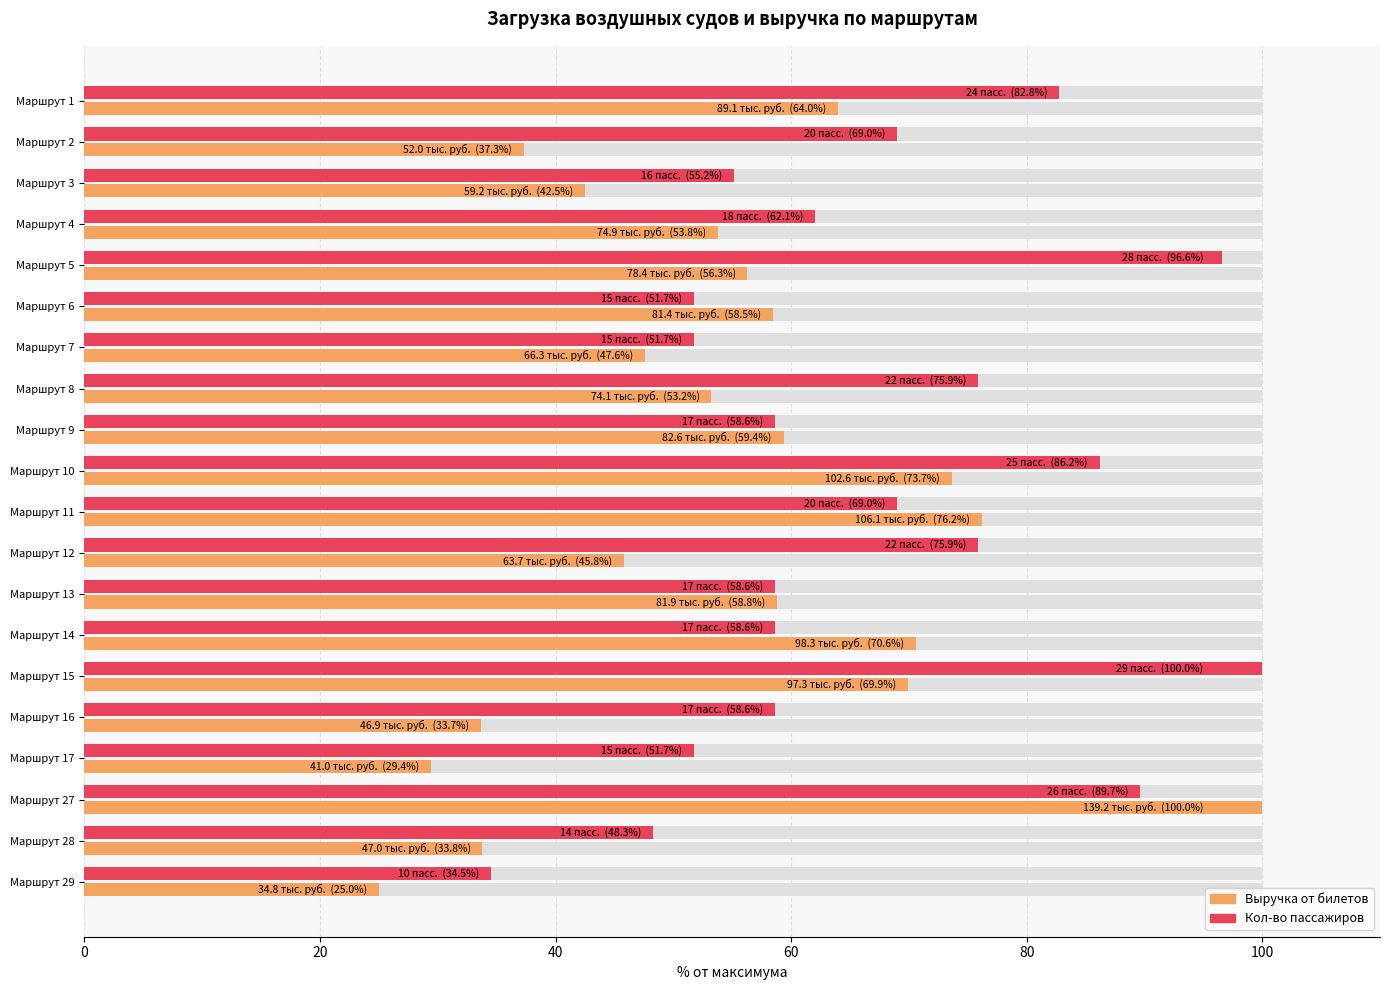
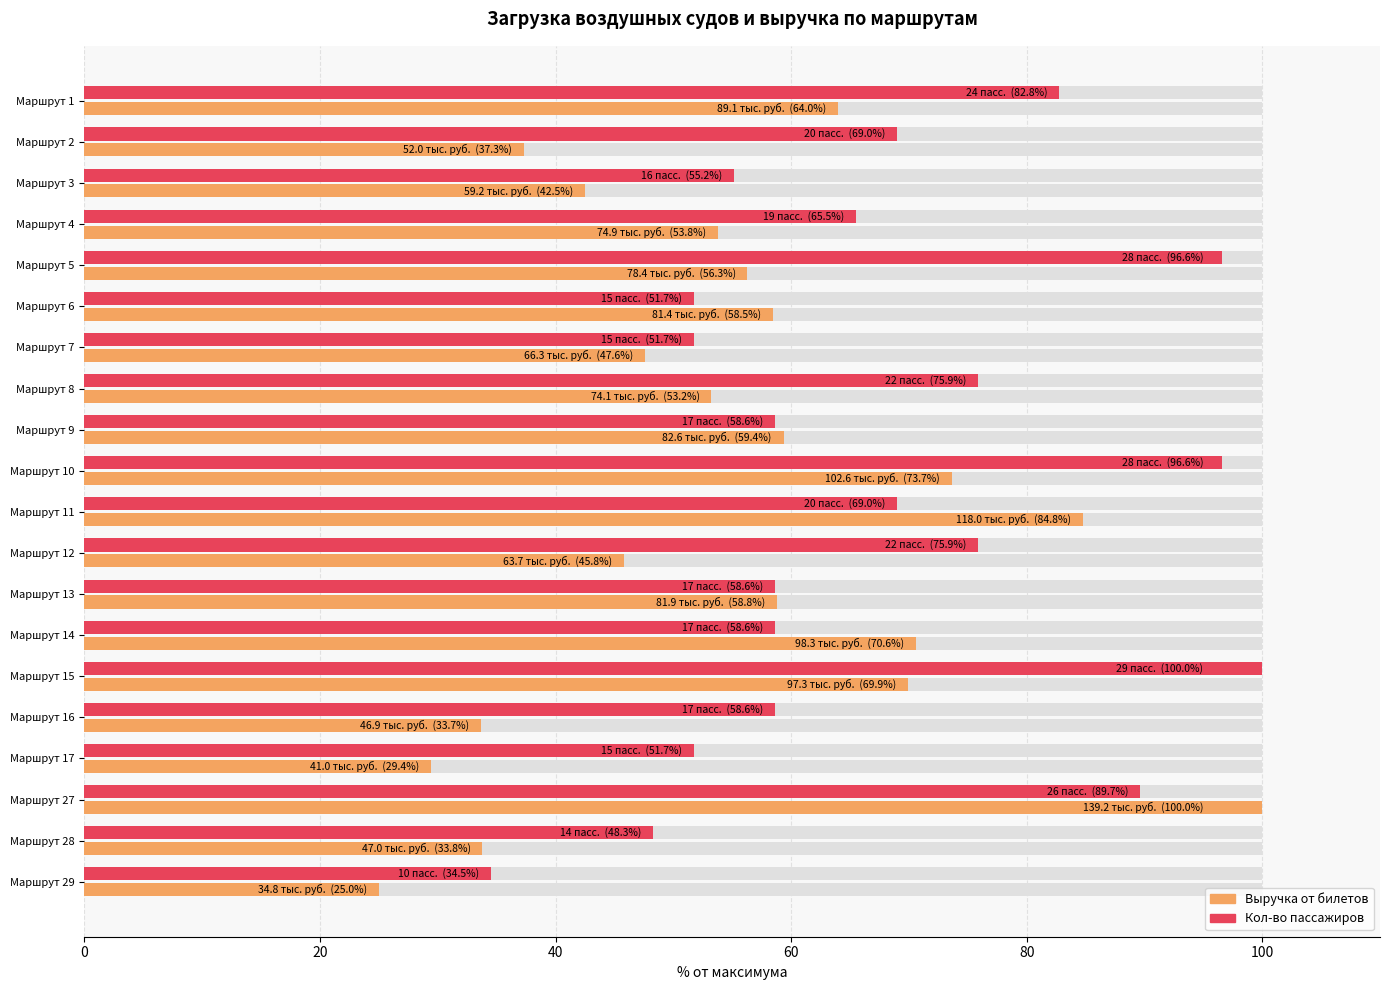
  {
    "Выручка от билетов": {
-     "Маршрут 11": "106.1 тыс. руб. (76.2%)",
+     "Маршрут 11": "118.0 тыс. руб. (84.8%)",
      "Маршрут 27": "(100.0%)"
    },
    "Кол-во пассажиров": {
-     "Маршрут 4": "18 пасс. (62.1%)",
-     "Маршрут 10": "25 пасс. (86.2%)",
+     "Маршрут 4": "19 пасс. (65.5%)",
+     "Маршрут 10": "28 пасс. (96.6%)",
      "Маршрут 15": "(100.0%)"
    }
  }
